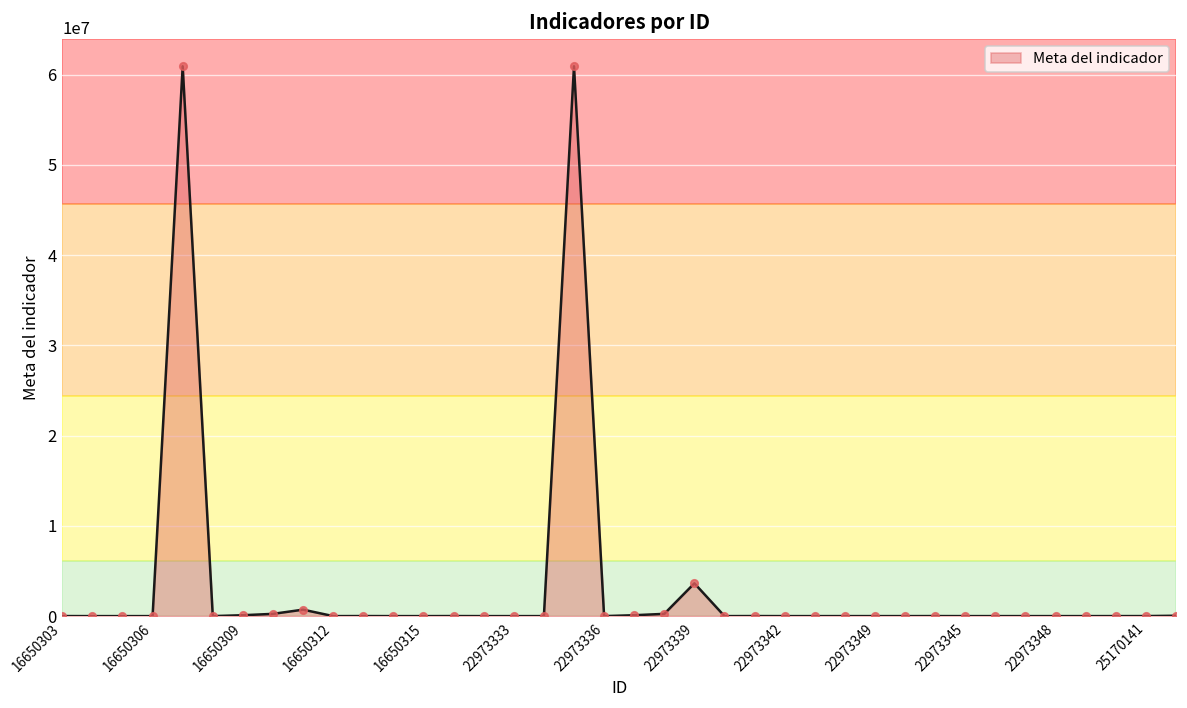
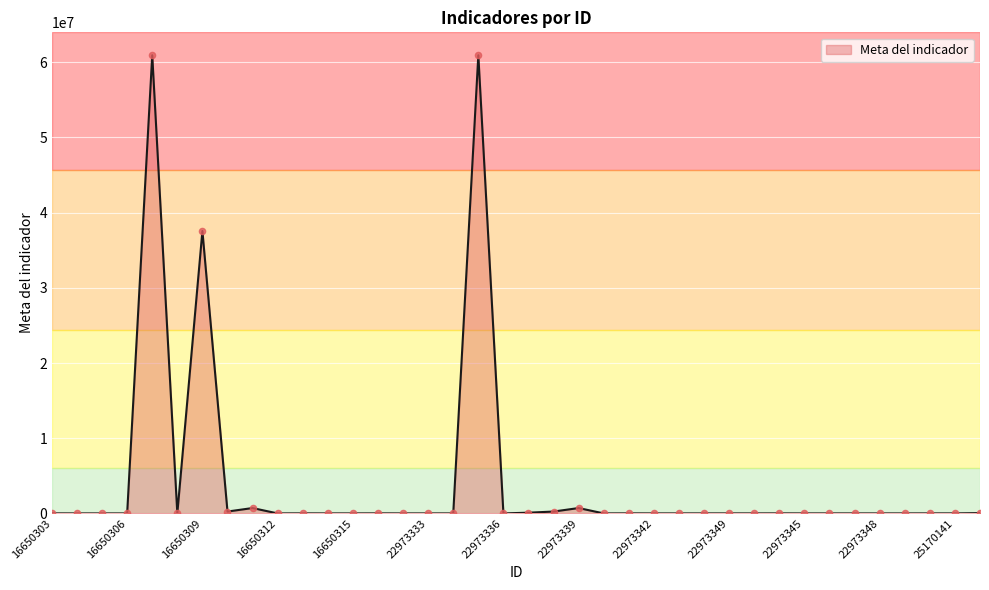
  {
    "16650303": 0,
    "16650306": 0,
-   "16650309": 0,
+   "16650309": 38000000,
    "16650312": 0,
    "16650315": 0,
    "22973333": 0,
    "22973336": 0,
-   "22973339": 4000000,
+   "22973339": 1000000,
    "22973342": 0,
    "22973349": 0,
    "22973345": 0,
    "22973348": 0,
    "25170141": 0
  }
